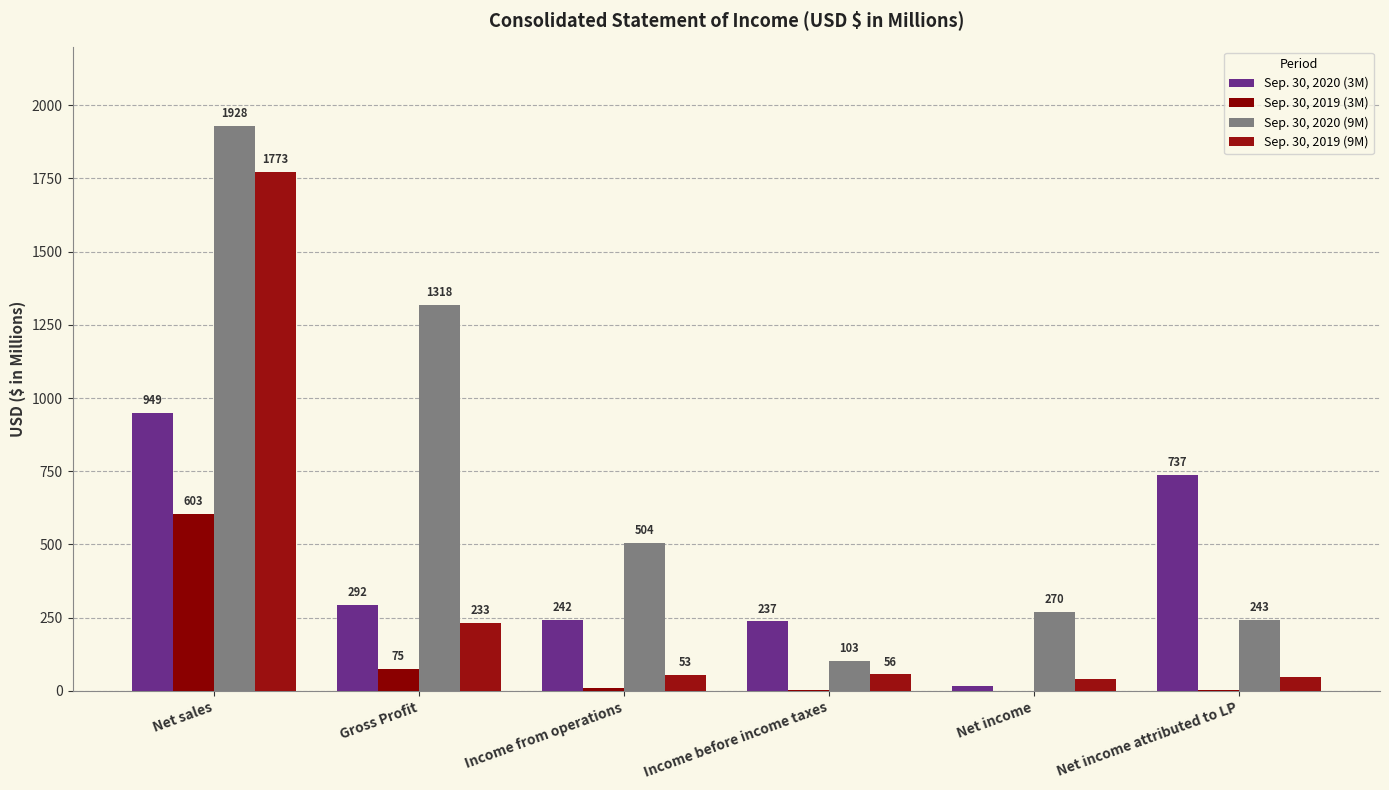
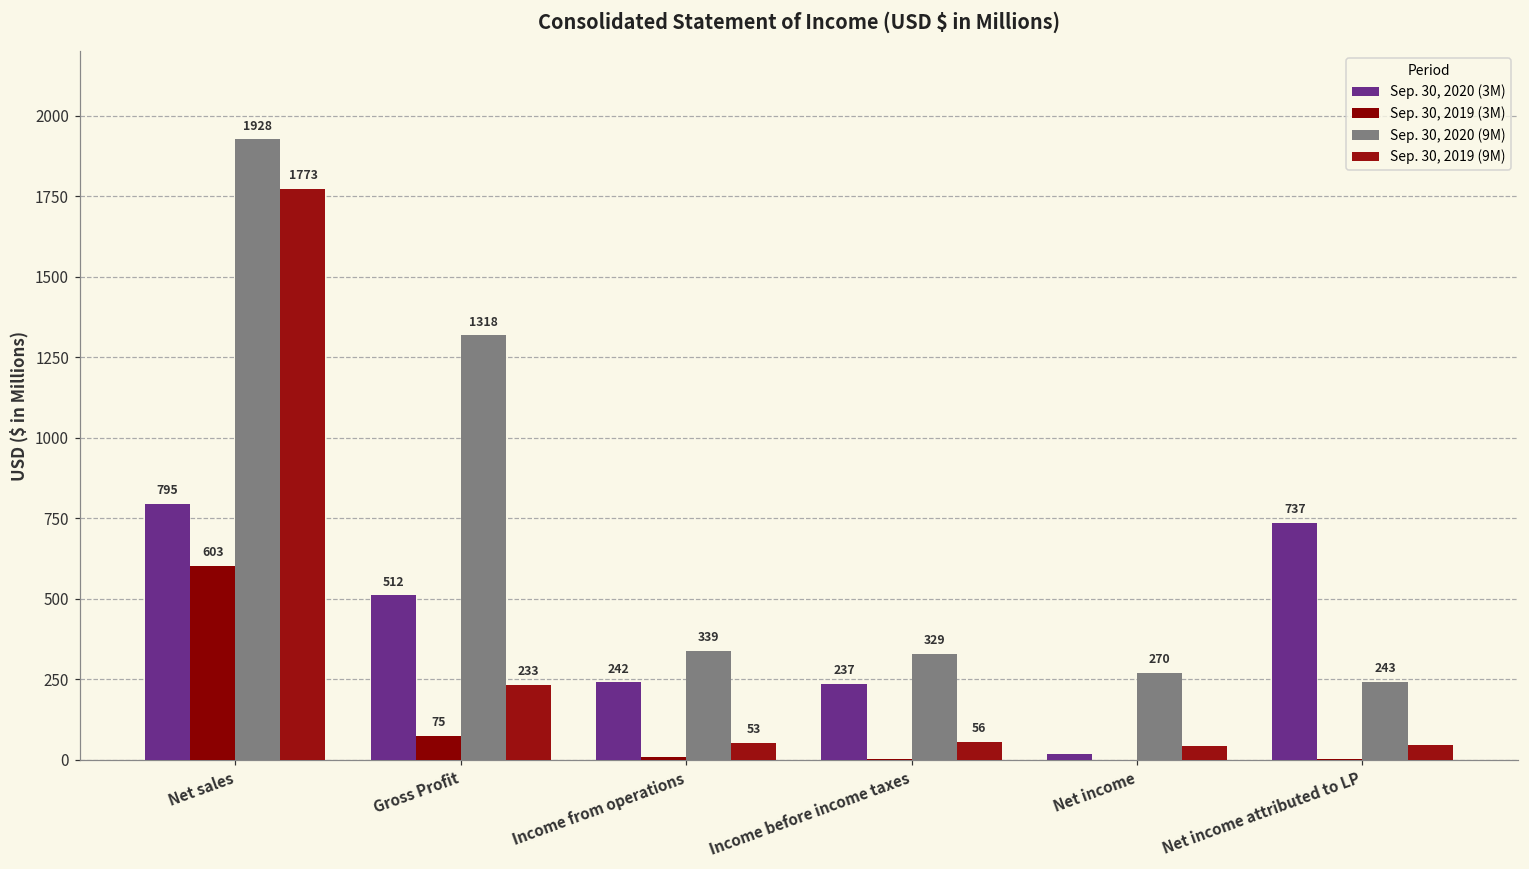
  {
    "Sep. 30, 2020 (3M)": {
-     "Net sales": 949,
-     "Gross Profit": 292,
+     "Net sales": 795,
+     "Gross Profit": 512,
      "Income from operations": 242,
      "Income before income taxes": 237,
      "Net income attributed to LP": 737
    },
    "Sep. 30, 2020 (9M)": {
      "Net sales": 1928,
      "Gross Profit": 1318,
-     "Income from operations": 504,
-     "Income before income taxes": 103,
+     "Income from operations": 339,
+     "Income before income taxes": 329,
      "Net income": 270,
      "Net income attributed to LP": 243
    }
  }
